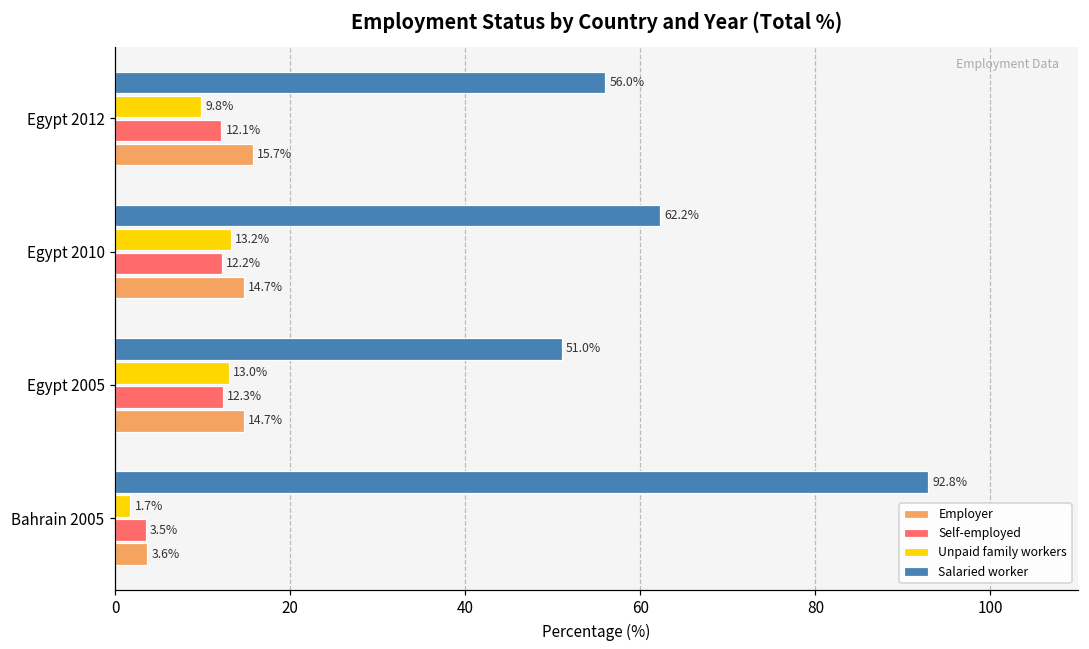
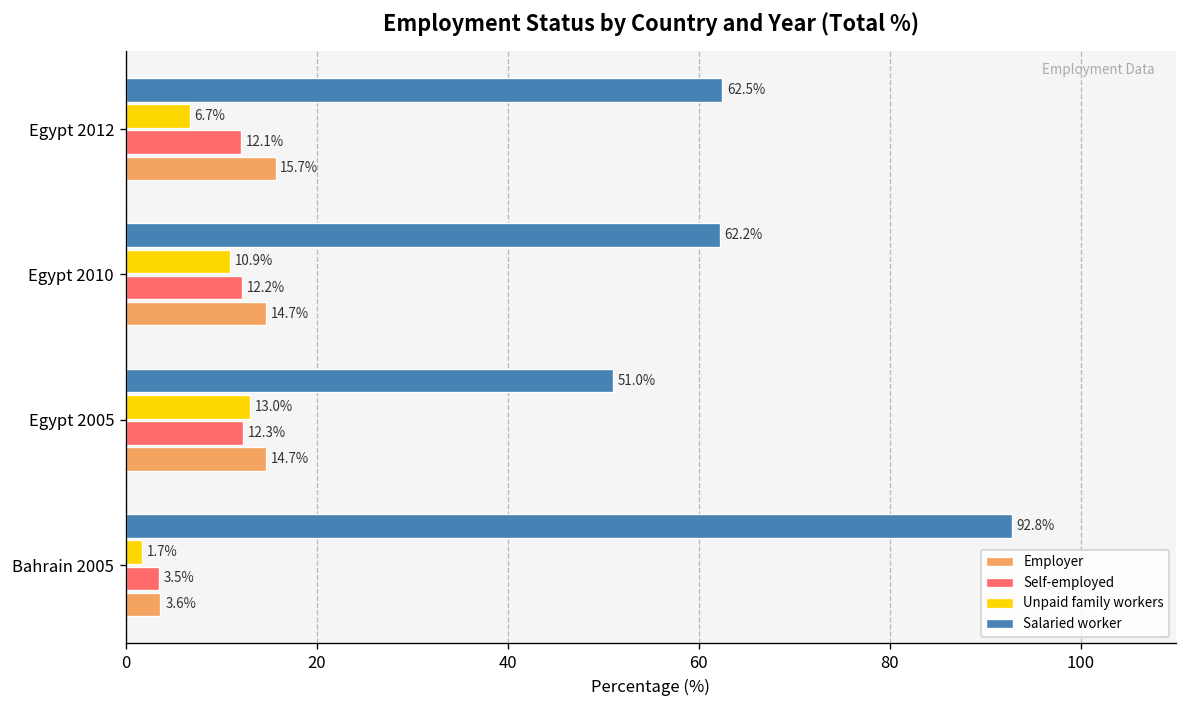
  {
    "Unpaid family workers": {
-     "Egypt 2012": "9.8%",
-     "Egypt 2010": "13.2%",
+     "Egypt 2012": "6.7%",
+     "Egypt 2010": "10.9%",
      "Egypt 2005": "13.0%",
      "Bahrain 2005": "1.7%"
    },
    "Salaried worker": {
-     "Egypt 2012": "56.0%",
+     "Egypt 2012": "62.5%",
      "Egypt 2010": "62.2%",
      "Egypt 2005": "51.0%",
      "Bahrain 2005": "92.8%"
    }
  }
